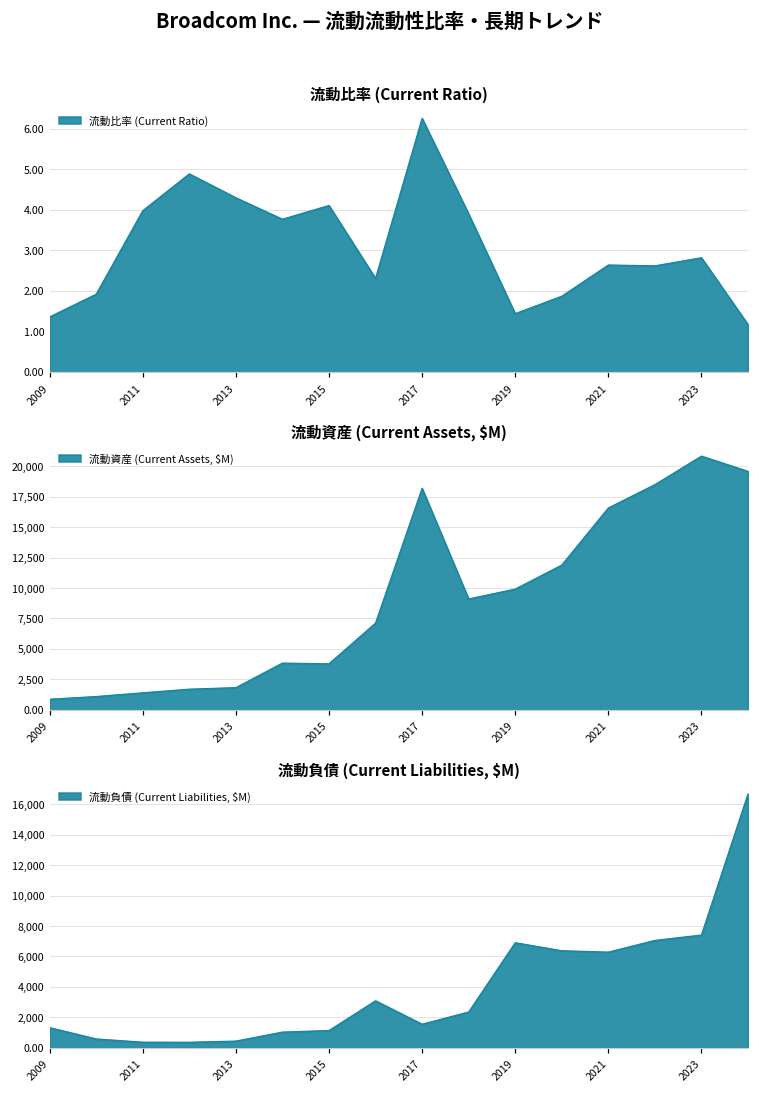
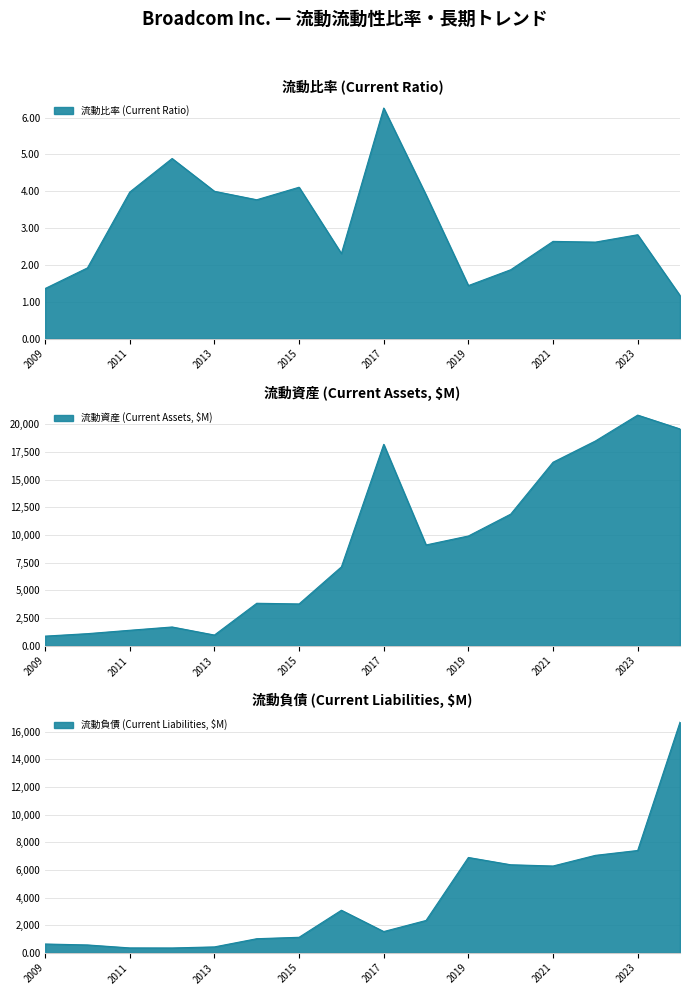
  {
    "流動比率 (Current Ratio)": {
      "2009": "1.4",
      "2011": "4.0",
-     "2013": "4.3",
+     "2013": "4.0",
      "2015": "4.1",
      "2017": "6.3",
      "2019": "1.4",
      "2021": "2.6",
      "2023": "2.8"
    },
    "流動資産 (Current Assets, $M)": {
      "2009": "900",
      "2011": "1,400",
-     "2013": "1,800",
+     "2013": "1,000",
      "2015": "3,800",
      "2017": "18,200",
      "2019": "9,900",
      "2021": "16,600",
      "2023": "20,800"
    },
    "流動負債 (Current Liabilities, $M)": {
-     "2009": "1,300",
+     "2009": "600",
      "2011": "400",
      "2013": "400",
      "2015": "1,100",
      "2017": "1,500",
      "2019": "6,900",
      "2021": "6,300",
      "2023": "7,400"
    }
  }
